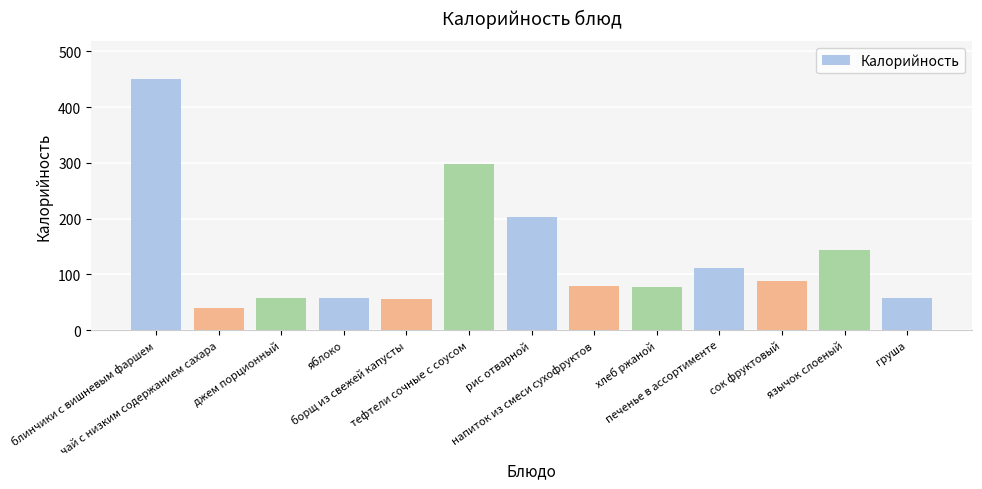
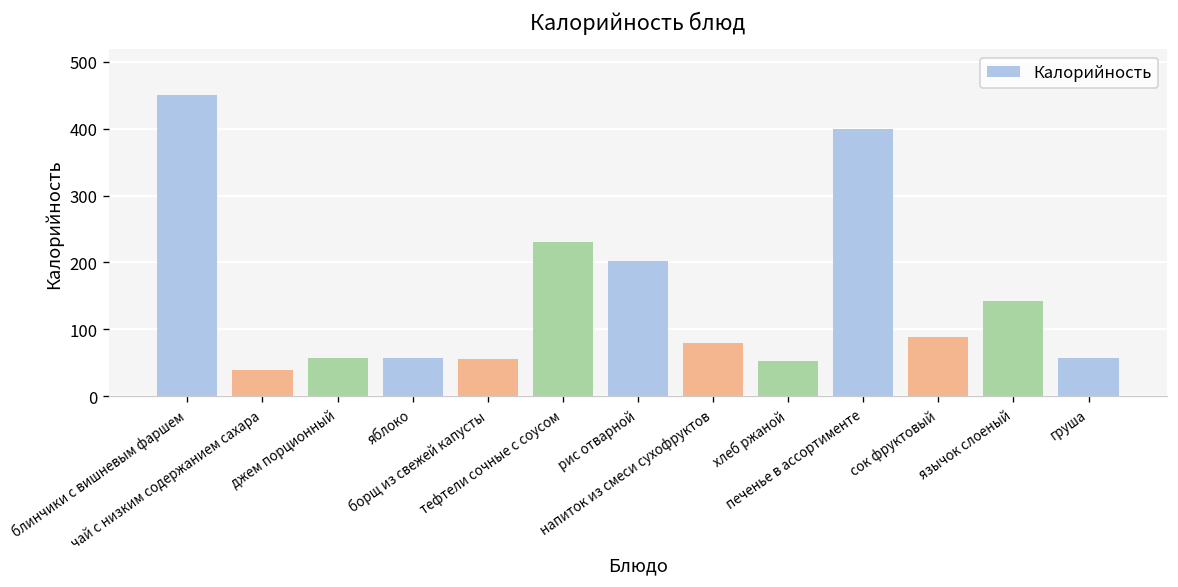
  {
    "блинчики с вишневым фаршем": 450,
    "чай с низким содержанием сахара": 40,
    "джем порционный": 60,
    "яблоко": 60,
    "борщ из свежей капусты": 60,
-   "тефтели сочные с соусом": 300,
+   "тефтели сочные с соусом": 230,
    "рис отварной": 200,
    "напиток из смеси сухофруктов": 80,
-   "хлеб ржаной": 80,
-   "печенье в ассортименте": 110,
+   "хлеб ржаной": 50,
+   "печенье в ассортименте": 400,
    "сок фруктовый": 90,
    "язычок слоеный": 140,
    "груша": 60
  }
